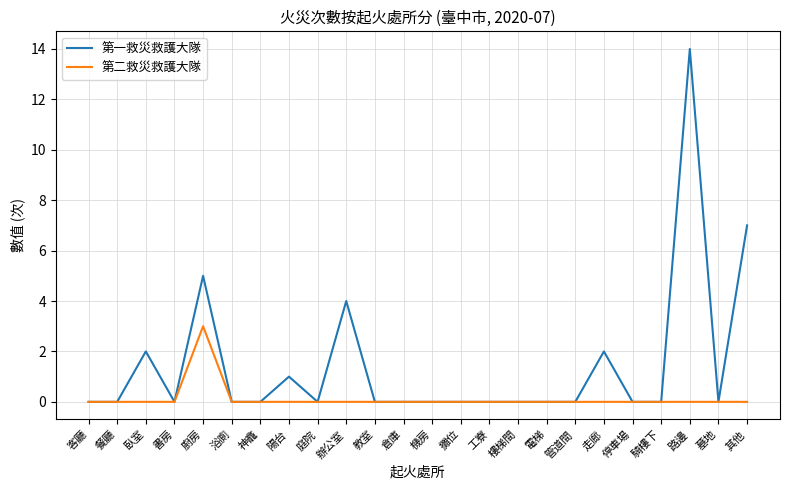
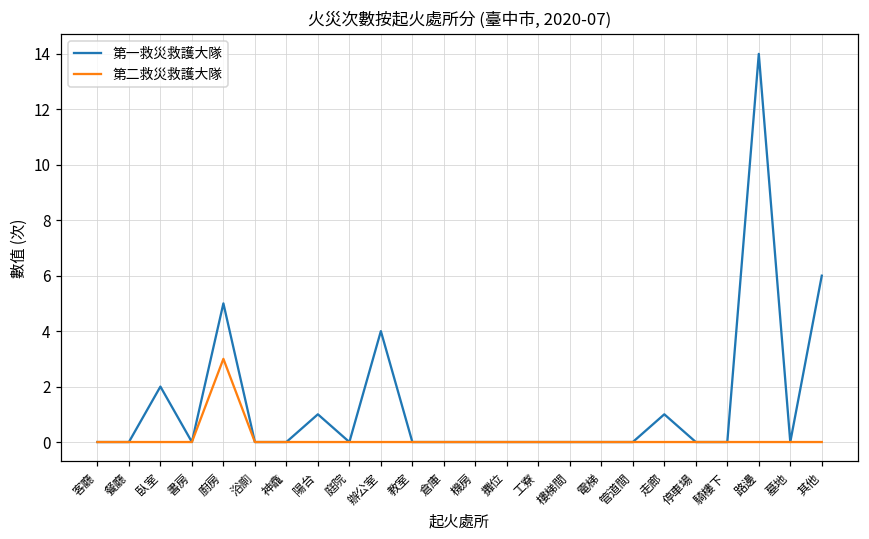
  {
    "第一救災救護大隊": {
      "臥室": 2,
      "廚房": 5,
      "陽台": 1,
      "辦公室": 4,
-     "走廊": 2,
+     "走廊": 1,
      "路邊": 14,
-     "其他": 7
+     "其他": 6
    },
    "第二救災救護大隊": {
      "臥室": 0,
      "廚房": 3,
      "陽台": 0,
      "辦公室": 0,
      "走廊": 0,
      "路邊": 0,
      "其他": 0
    }
  }
